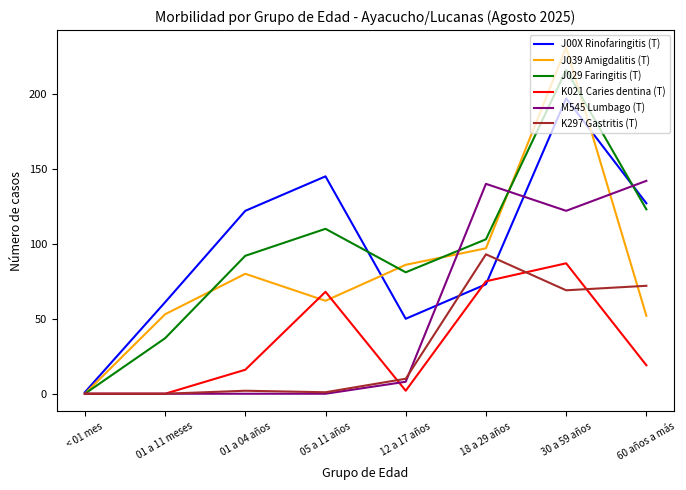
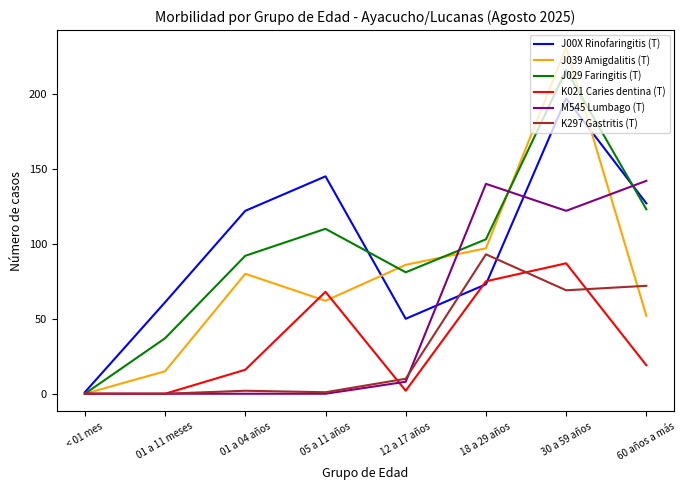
  {
    "J00X Rinofaringitis (T)": {
      "01 a 11 meses": 61,
      "01 a 04 años": 122,
      "05 a 11 años": 145,
      "12 a 17 años": 50,
      "18 a 29 años": 73,
      "60 años a más": 127
    },
    "J039 Amigdalitis (T)": {
-     "01 a 11 meses": 53,
+     "01 a 11 meses": 15,
      "01 a 04 años": 80,
      "05 a 11 años": 62,
      "12 a 17 años": 86,
      "18 a 29 años": 97,
      "60 años a más": 52
    },
    "J029 Faringitis (T)": {
      "01 a 11 meses": 37,
      "01 a 04 años": 92,
      "05 a 11 años": 110,
      "12 a 17 años": 81,
      "18 a 29 años": 103,
      "60 años a más": 123
    },
    "K021 Caries dentina (T)": {
      "01 a 04 años": 16,
      "05 a 11 años": 68,
      "12 a 17 años": 2,
      "18 a 29 años": 75,
      "30 a 59 años": 87,
      "60 años a más": 19
    },
    "M545 Lumbago (T)": {
      "01 a 04 años": 0,
      "12 a 17 años": 8,
      "18 a 29 años": 140,
      "30 a 59 años": 122,
      "60 años a más": 142
    },
    "K297 Gastritis (T)": {
      "01 a 04 años": 2,
      "12 a 17 años": 10,
      "18 a 29 años": 93,
      "30 a 59 años": 69,
      "60 años a más": 72
    }
  }
